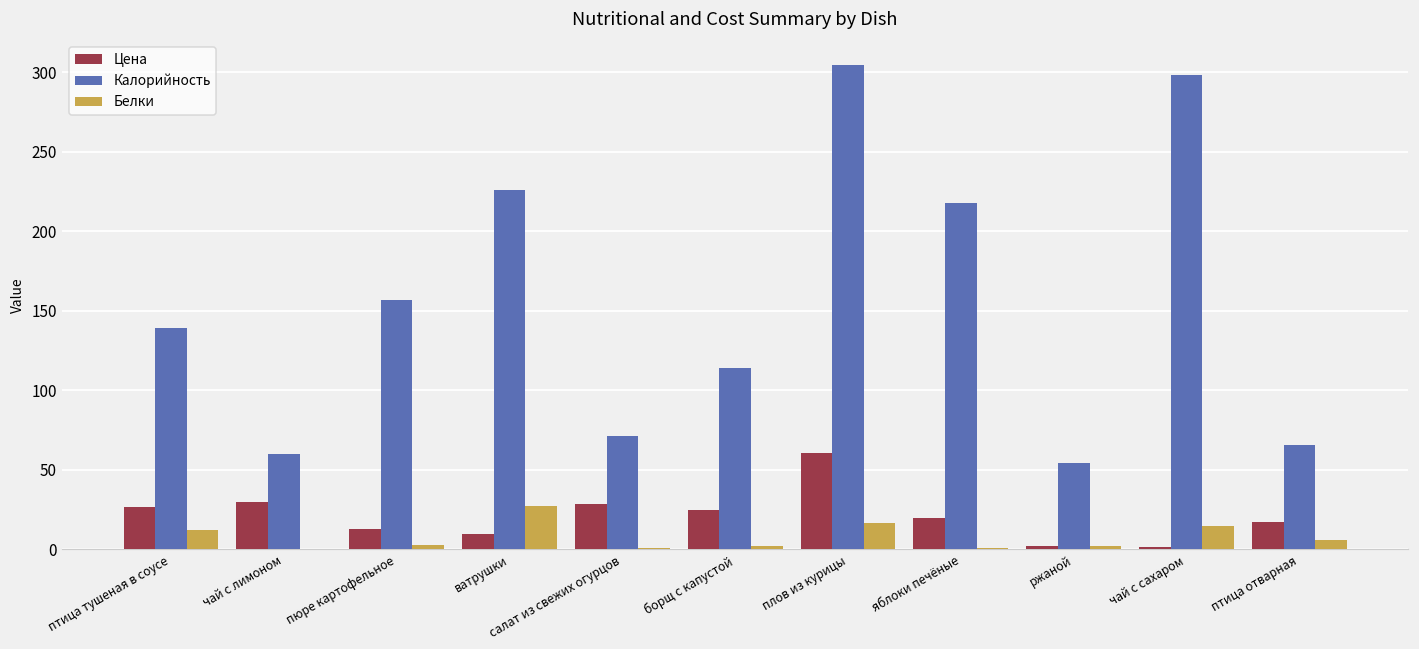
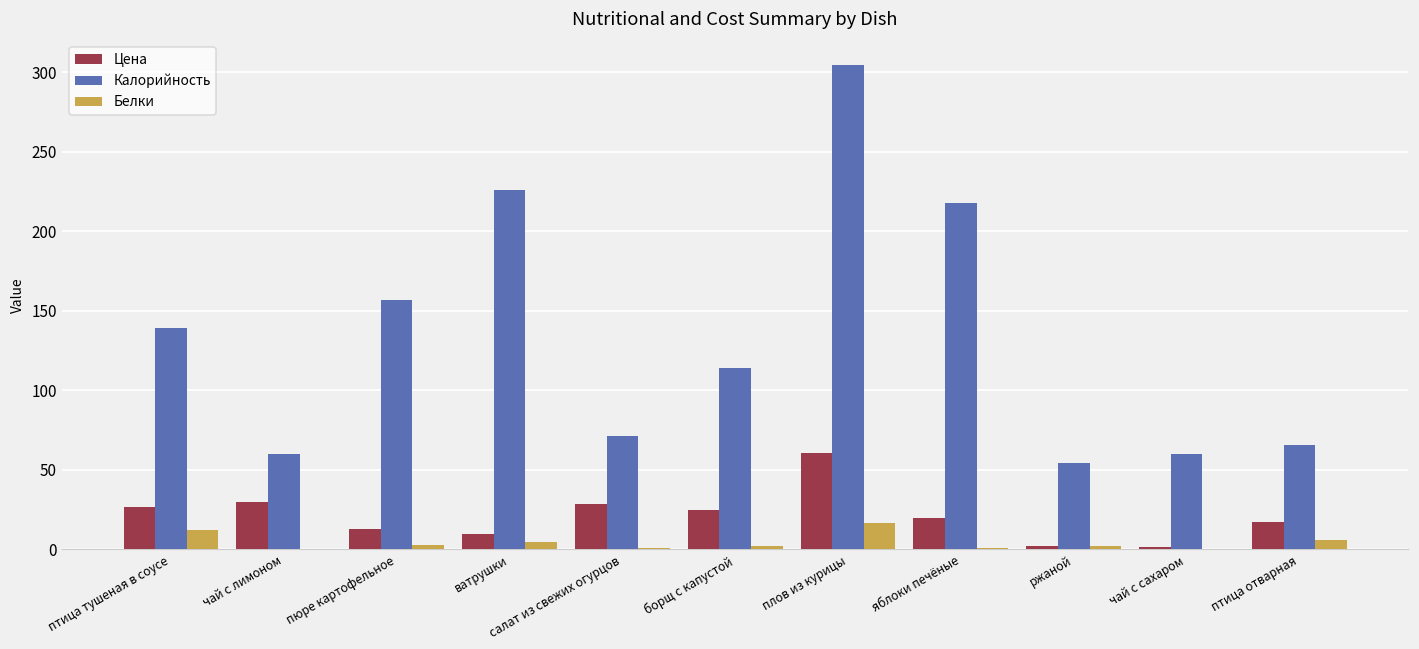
  {
    "Цена": {
      "птица тушеная в соусе": 27,
      "чай с лимоном": 30,
      "пюре картофельное": 13,
      "ватрушки": 10,
      "салат из свежих огурцов": 28,
      "борщ с капустой": 25,
      "плов из курицы": 60,
      "яблоки печёные": 20,
      "ржаной": 2,
      "птица отварная": 17
    },
    "Калорийность": {
      "птица тушеная в соусе": 139,
      "чай с лимоном": 60,
      "пюре картофельное": 157,
      "ватрушки": 226,
      "салат из свежих огурцов": 71,
      "борщ с капустой": 114,
      "плов из курицы": 305,
      "яблоки печёные": 218,
      "ржаной": 54,
-     "чай с сахаром": 298,
+     "чай с сахаром": 60,
      "птица отварная": 66
    },
    "Белки": {
      "птица тушеная в соусе": 12,
      "чай с лимоном": 0,
      "пюре картофельное": 3,
-     "ватрушки": 28,
+     "ватрушки": 5,
      "борщ с капустой": 2,
      "плов из курицы": 17,
      "ржаной": 2,
-     "чай с сахаром": 15,
+     "чай с сахаром": 0,
      "птица отварная": 6
    }
  }
